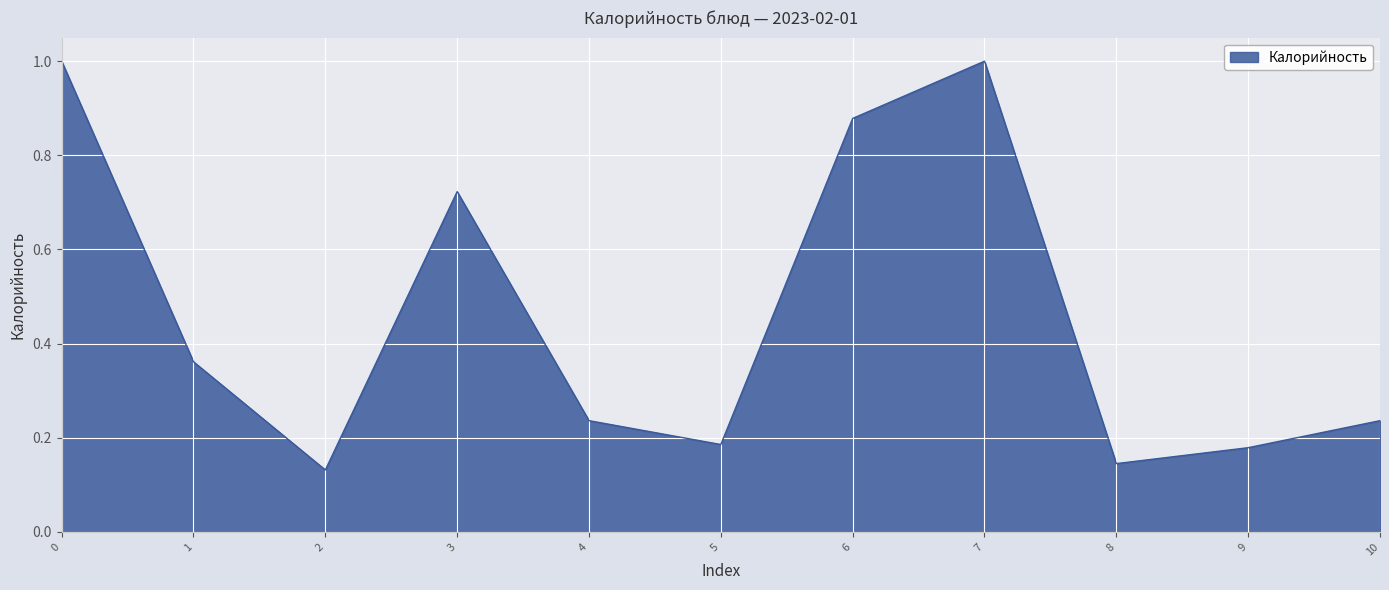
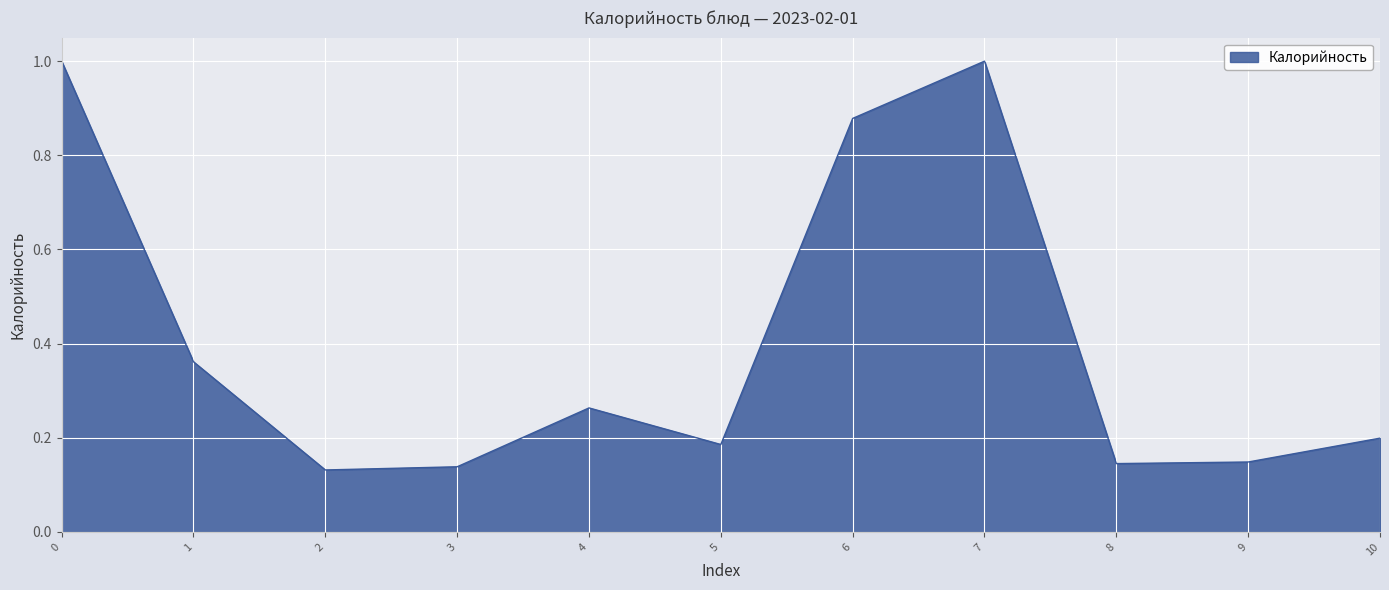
  {
    "0": 1.00,
    "1": 0.36,
    "2": 0.13,
-   "3": 0.72,
-   "4": 0.24,
+   "3": 0.14,
+   "4": 0.26,
    "5": 0.19,
    "6": 0.88,
    "7": 1.00,
    "8": 0.15,
-   "9": 0.18,
-   "10": 0.24
+   "9": 0.15,
+   "10": 0.20
  }
